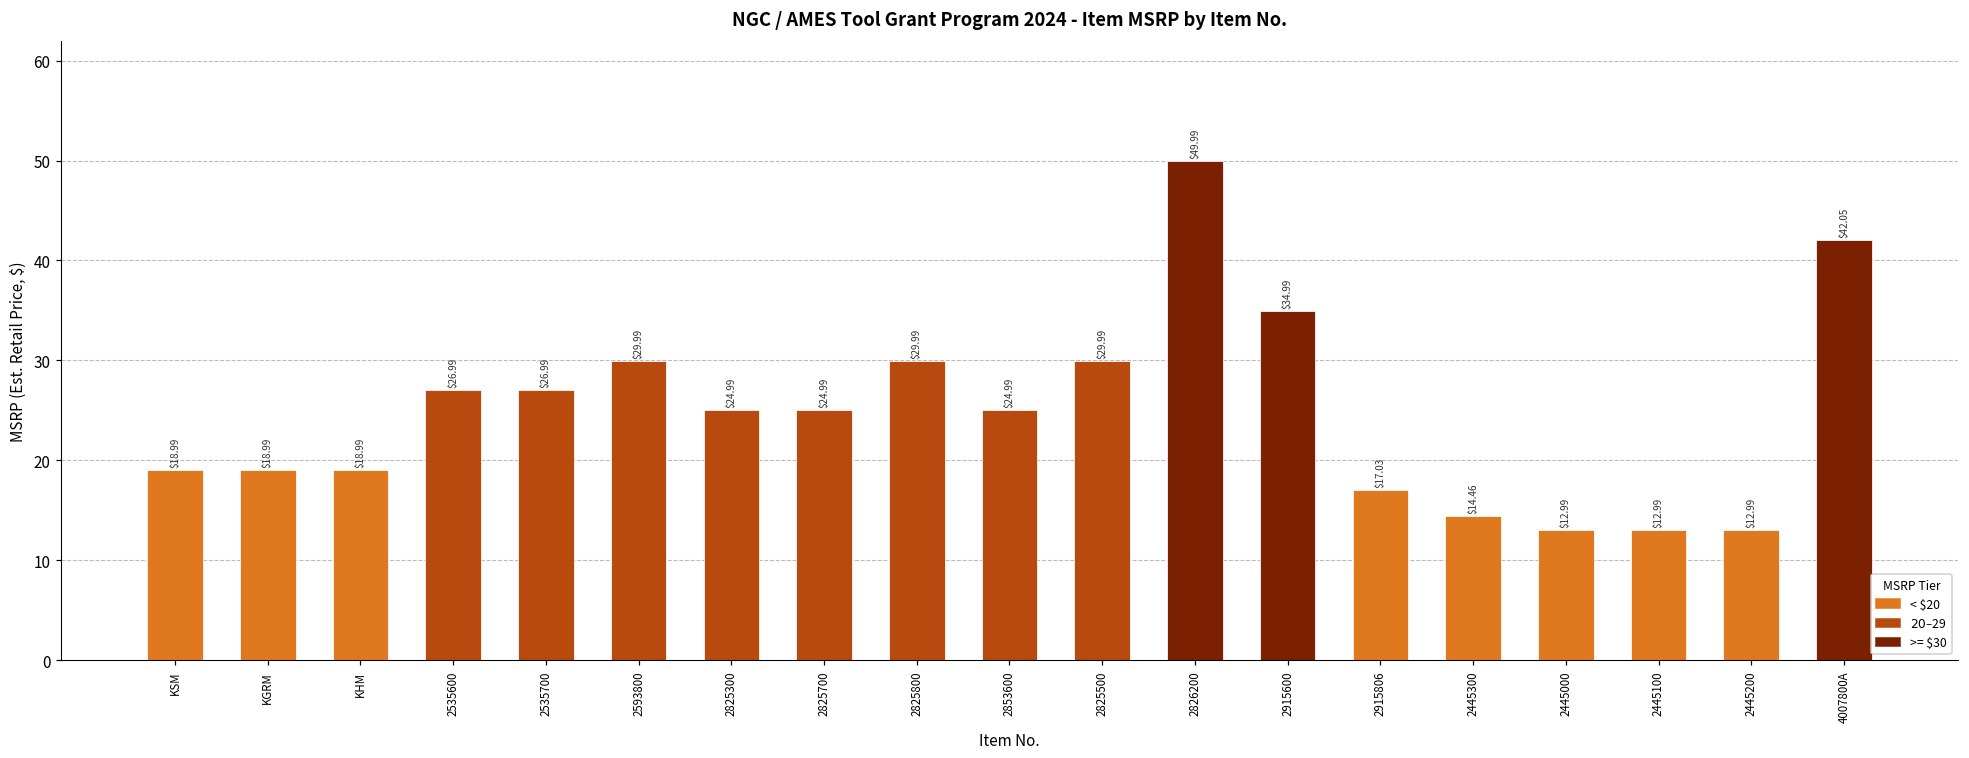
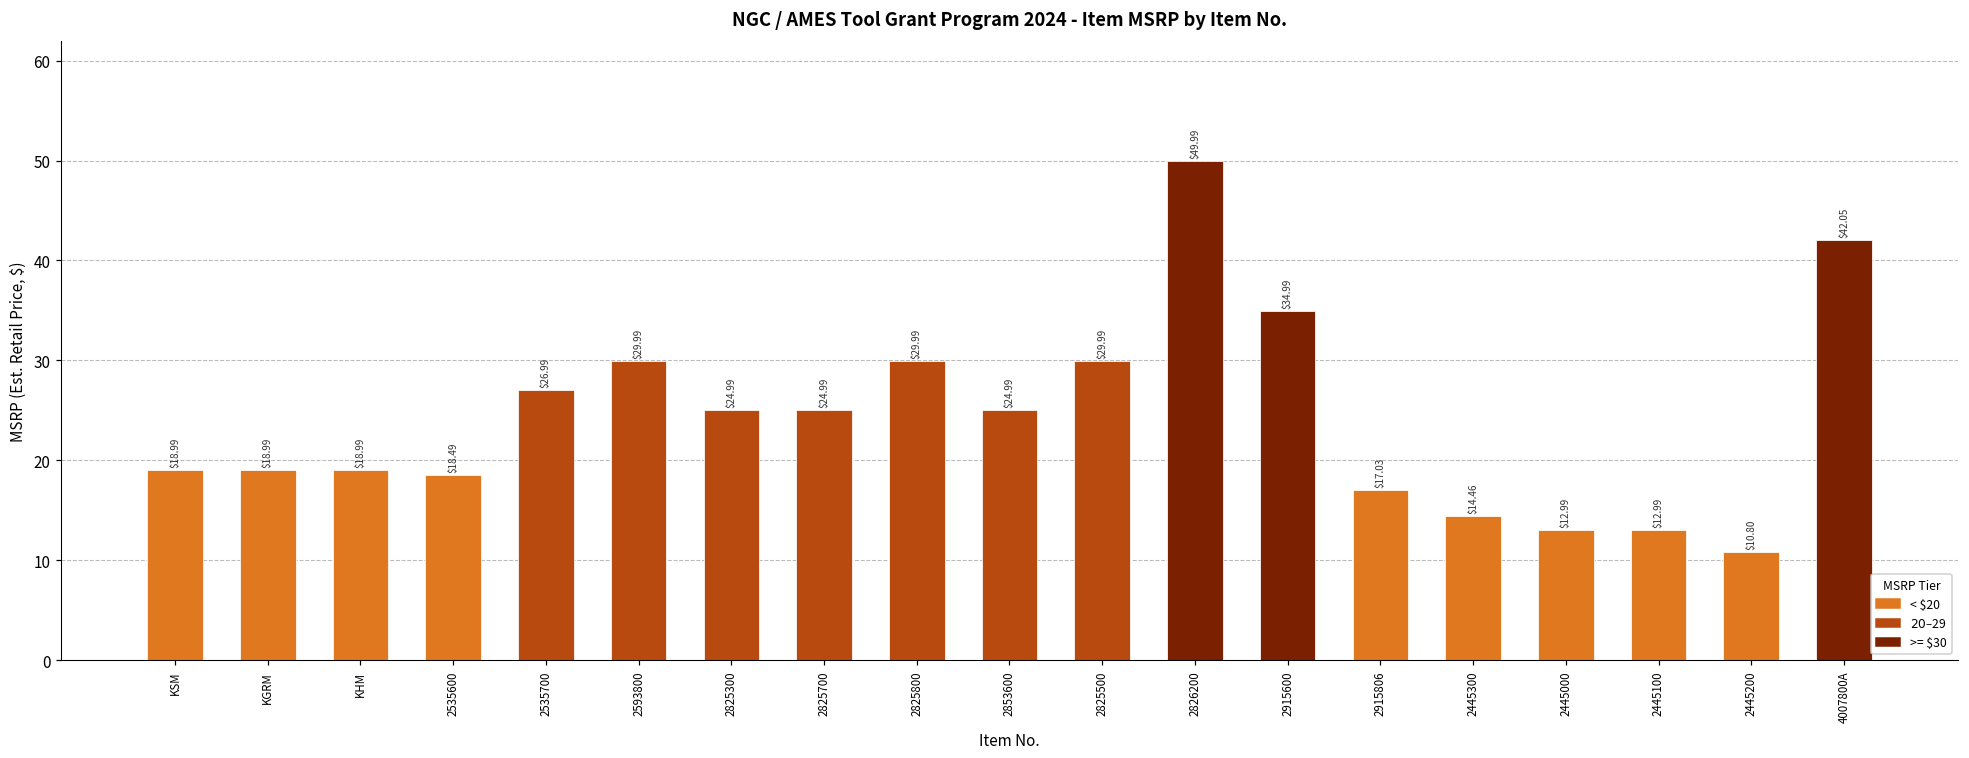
  {
    "KSM": "$18.99",
    "KGRM": "$18.99",
    "KHM": "$18.99",
-   "2535600": "$26.99",
+   "2535600": "$18.49",
    "2535700": "$26.99",
    "2593800": "$29.99",
    "2825300": "$24.99",
    "2825700": "$24.99",
    "2825800": "$29.99",
    "2853600": "$24.99",
    "2825500": "$29.99",
    "2826200": "$49.99",
    "2915600": "$34.99",
    "2915806": "$17.03",
    "2445300": "$14.46",
    "2445000": "$12.99",
    "2445100": "$12.99",
-   "2445200": "$12.99",
+   "2445200": "$10.80",
    "4007800A": "$42.05"
  }
